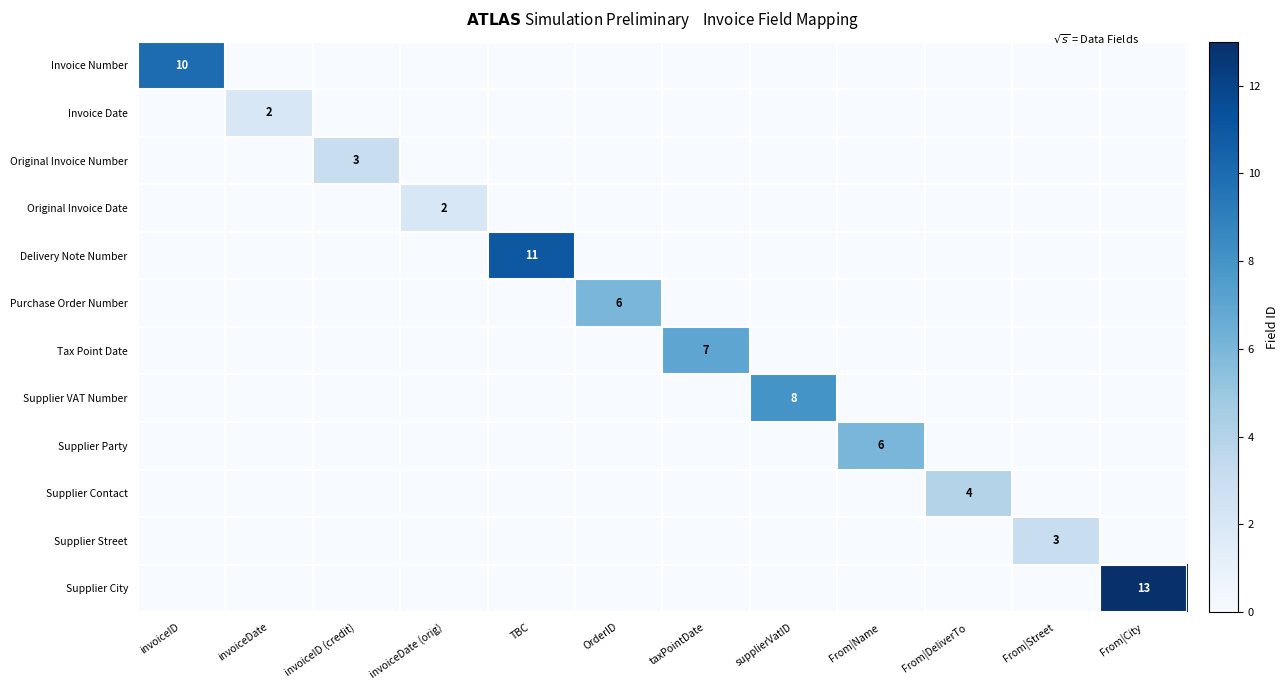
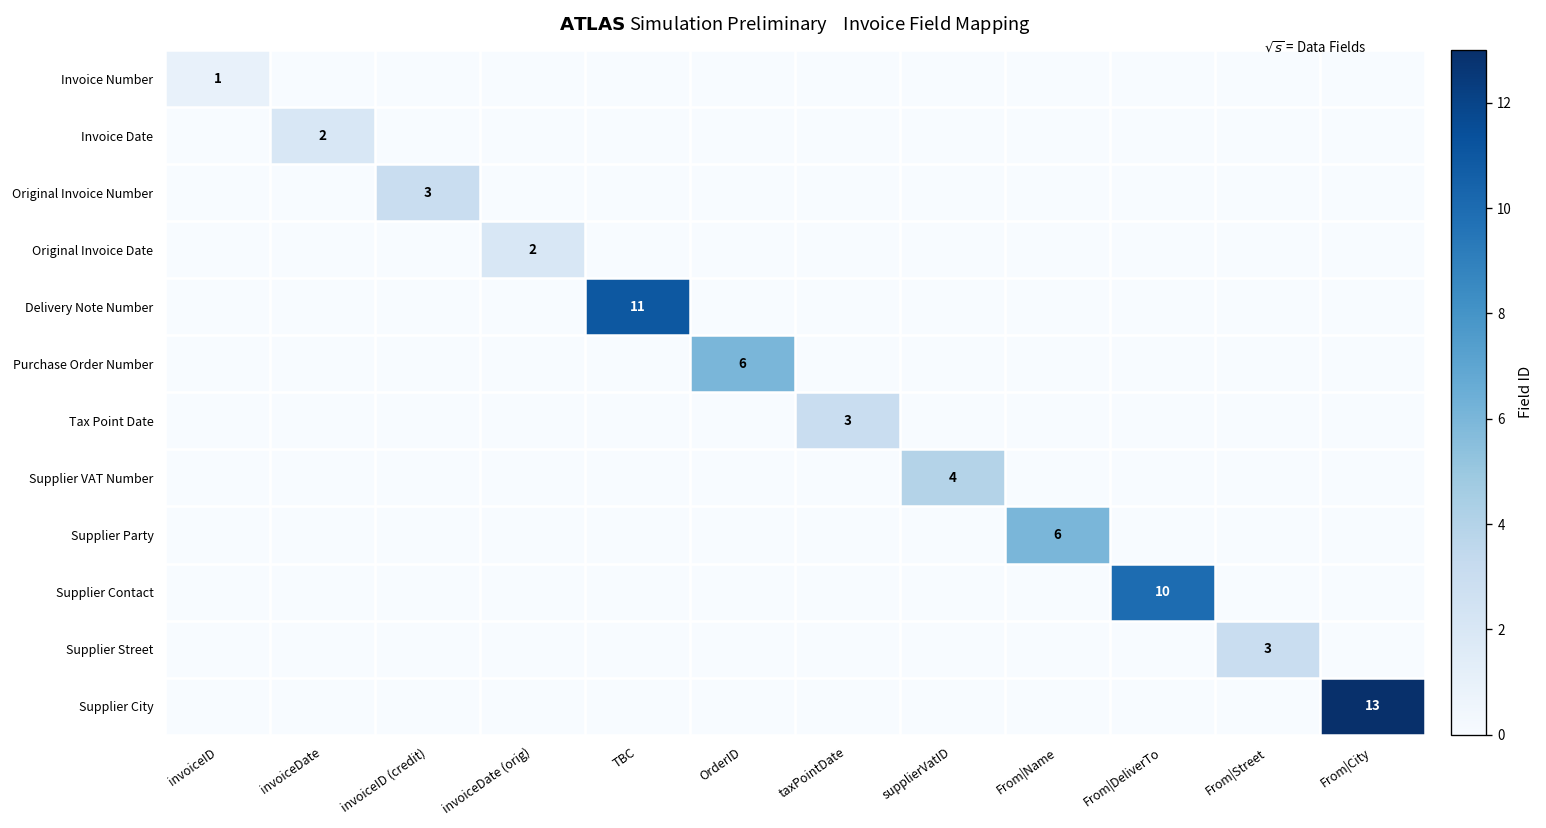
  {
    "Invoice Number": {
-     "invoiceID": 10
+     "invoiceID": 1
    },
    "Invoice Date": {
      "invoiceDate": 2
    },
    "Original Invoice Number": {
      "invoiceID (credit)": 3
    },
    "Original Invoice Date": {
      "invoiceDate (orig)": 2
    },
    "Delivery Note Number": {
      "TBC": 11
    },
    "Purchase Order Number": {
      "OrderID": 6
    },
    "Tax Point Date": {
-     "taxPointDate": 7
+     "taxPointDate": 3
    },
    "Supplier VAT Number": {
-     "supplierVatID": 8
+     "supplierVatID": 4
    },
    "Supplier Party": {
      "From|Name": 6
    },
    "Supplier Contact": {
-     "From|DeliverTo": 4
+     "From|DeliverTo": 10
    },
    "Supplier Street": {
      "From|Street": 3
    },
    "Supplier City": {
      "From|City": 13
    }
  }
